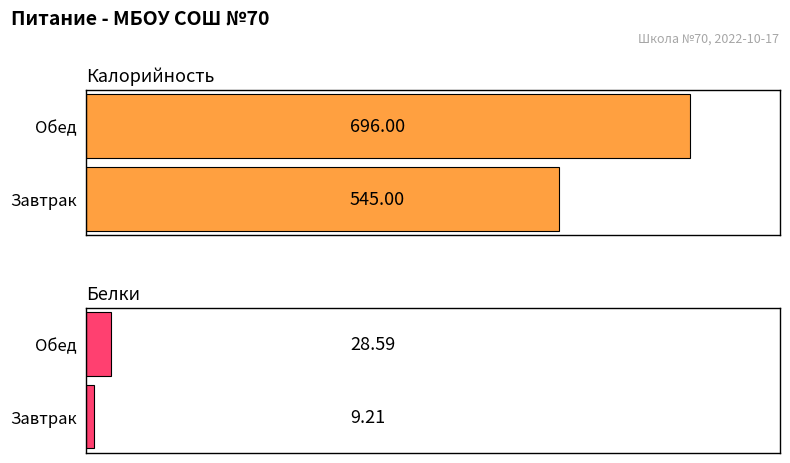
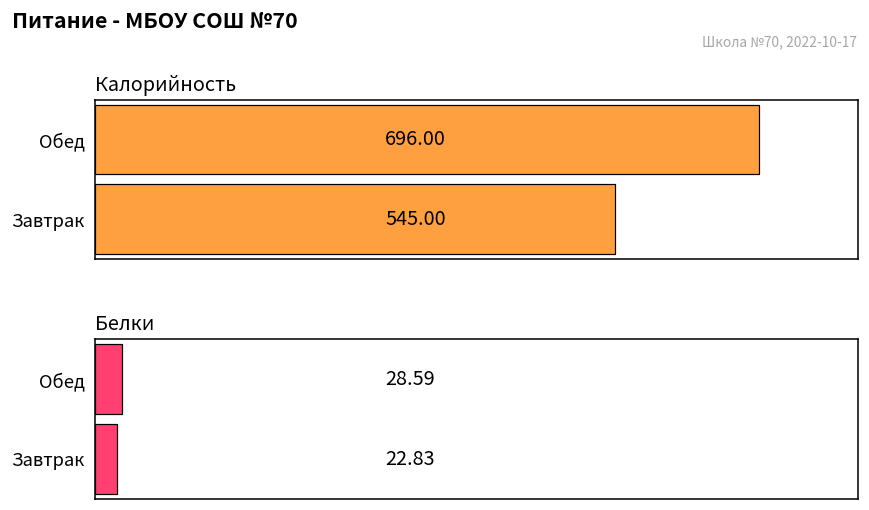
  {
    "Калорийность": {
      "Обед": 696.00,
      "Завтрак": 545.00
    },
    "Белки": {
-     "Завтрак": 9.21
+     "Завтрак": 22.83
    }
  }
